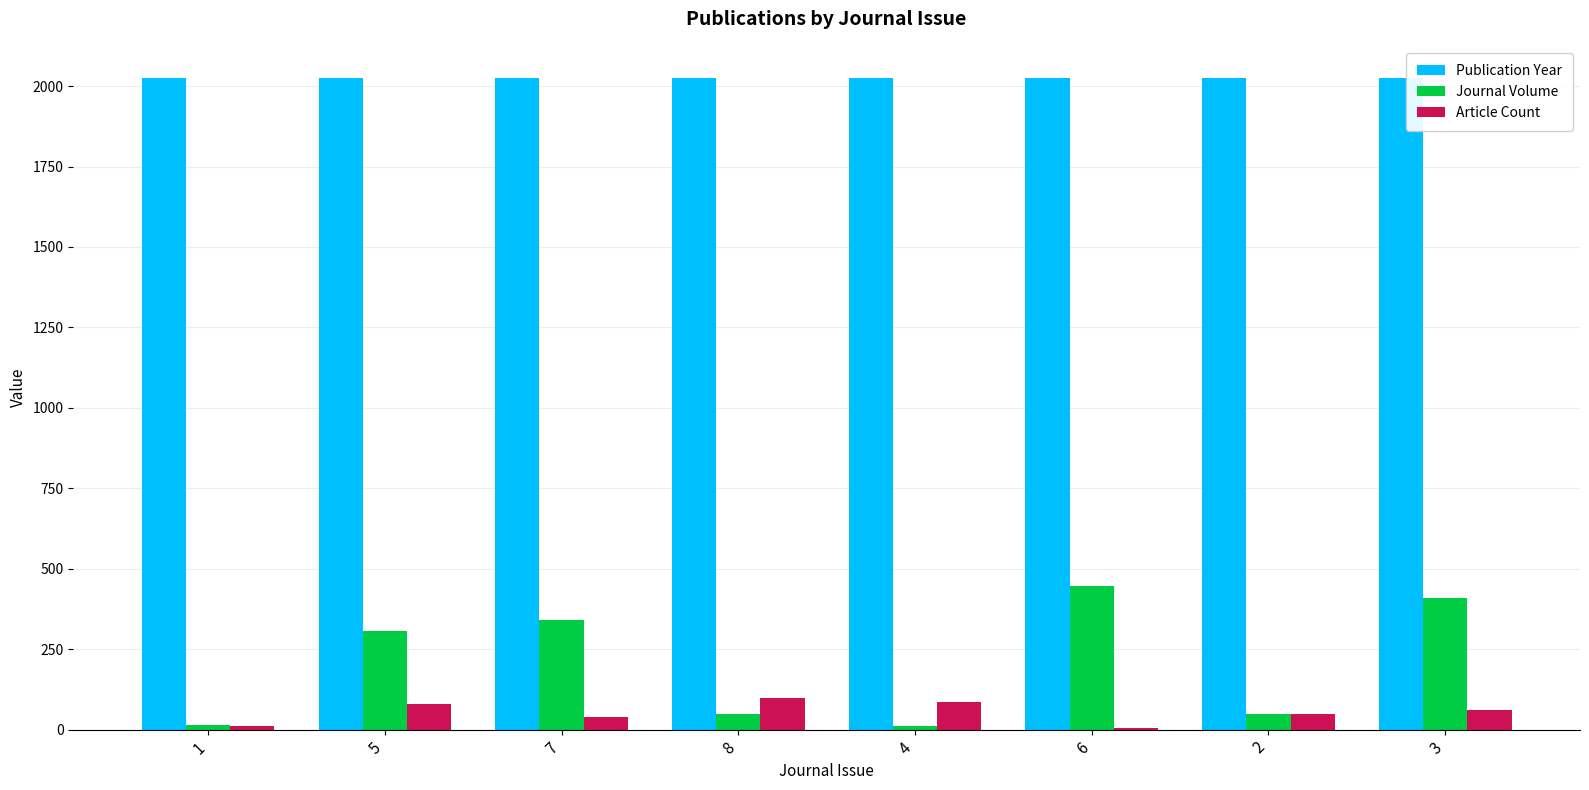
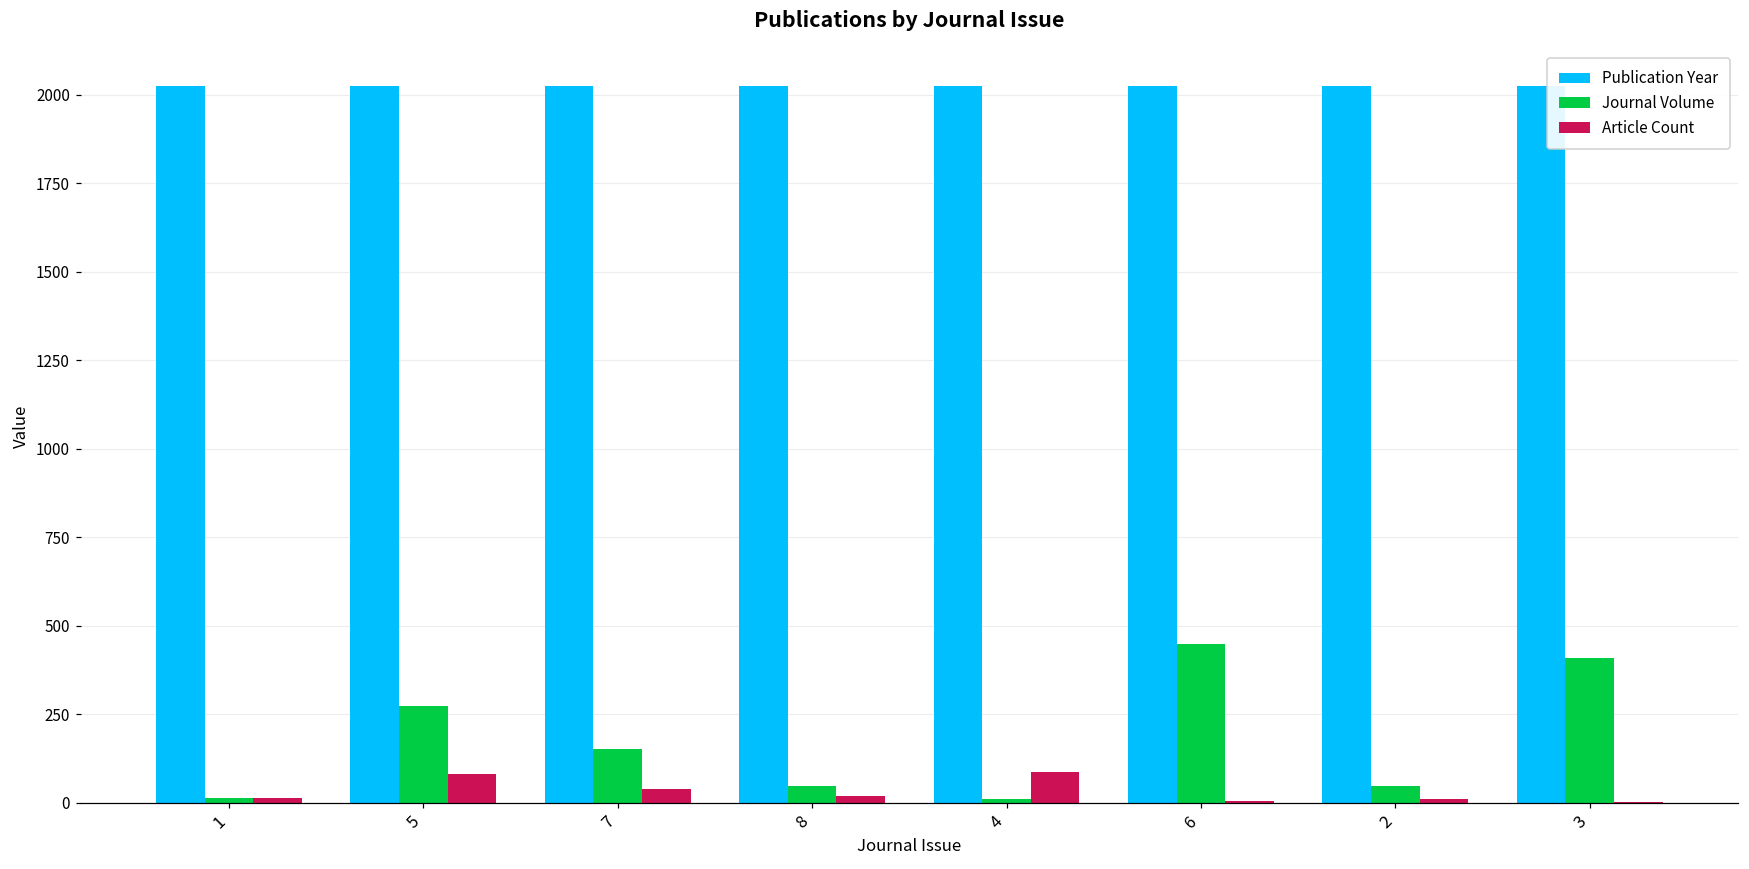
  {
    "Publication Year": {
      "1": 2020,
      "5": 2020,
      "7": 2020,
      "8": 2020,
      "4": 2020,
      "6": 2020,
      "2": 2020,
      "3": 2020
    },
    "Journal Volume": {
      "1": 10,
-     "5": 310,
-     "7": 340,
+     "5": 270,
+     "7": 150,
      "8": 50,
      "4": 10,
      "6": 450,
      "2": 50,
      "3": 410
    },
    "Article Count": {
      "1": 10,
      "5": 80,
      "7": 40,
-     "8": 100,
+     "8": 20,
      "4": 90,
-     "2": 50,
-     "3": 60
+     "2": 10,
+     "3": 0
    }
  }
